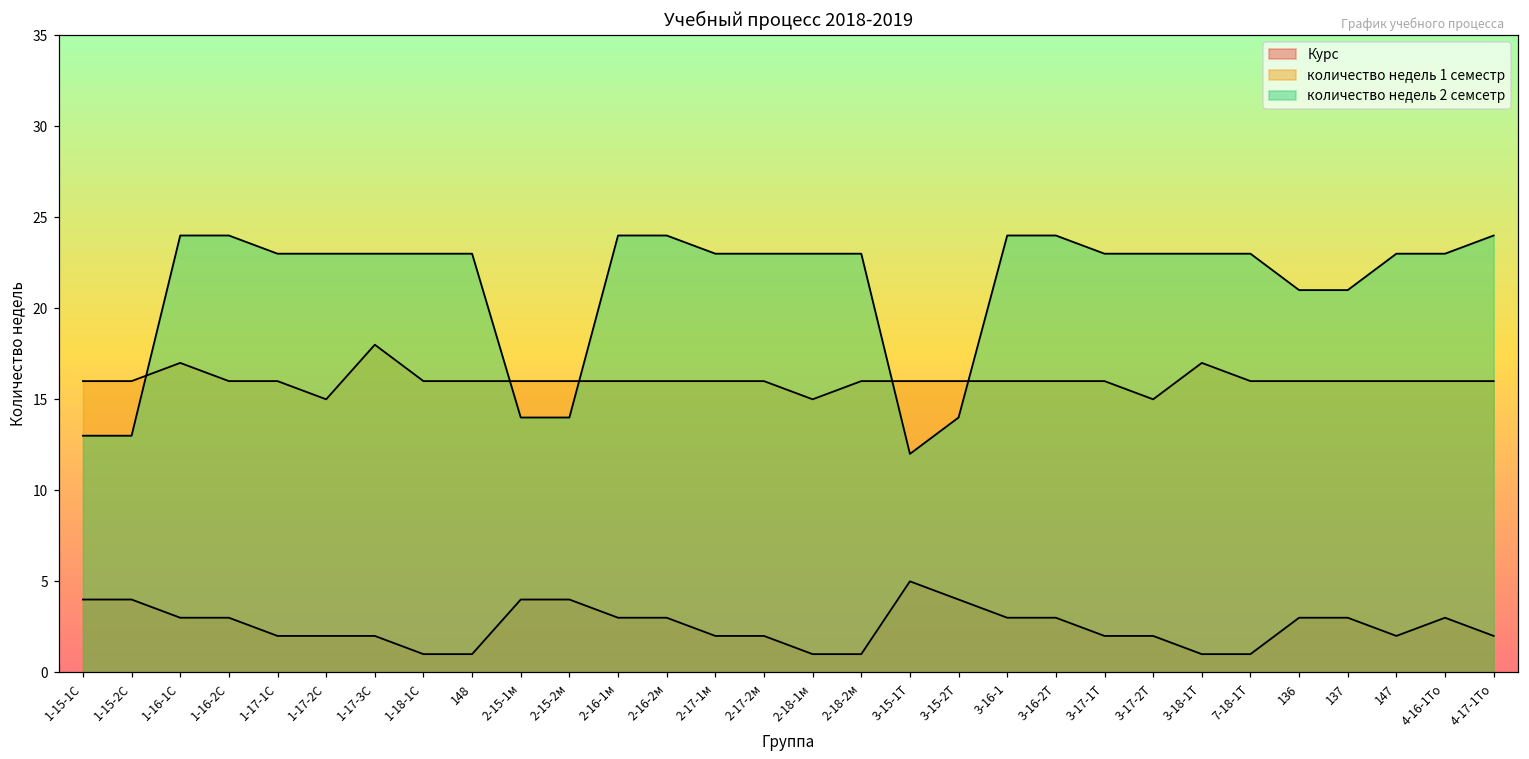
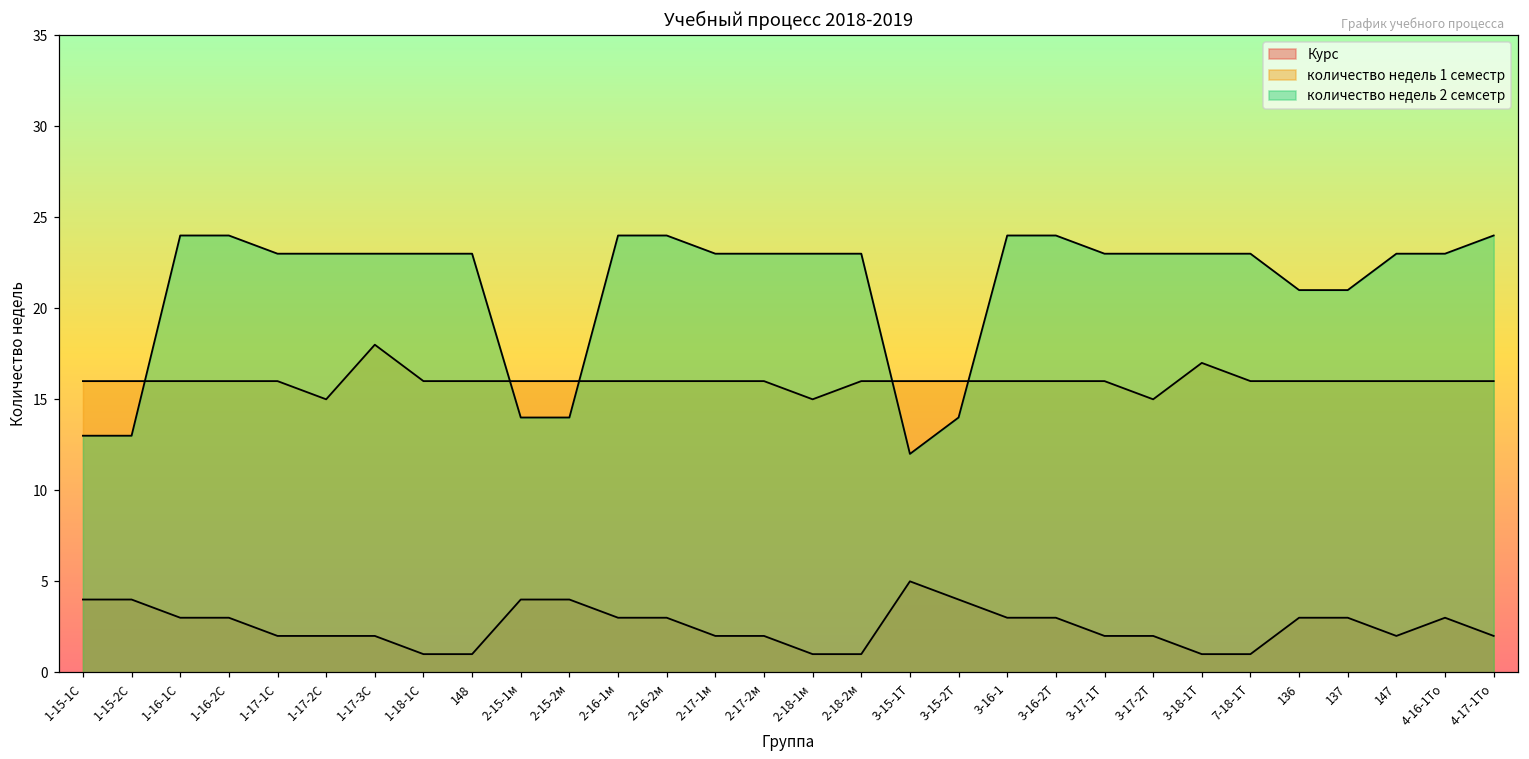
  {
    "Курс": {
      "1-15-1С": 4,
      "1-15-2С": 4,
      "1-16-1С": 3,
      "1-16-2С": 3,
      "1-17-1С": 2,
      "1-17-2С": 2,
      "1-17-3С": 2,
      "1-18-1С": 1,
      "148": 1,
      "2-15-1м": 4,
      "2-15-2м": 4,
      "2-16-1м": 3,
      "2-16-2м": 3,
      "2-17-1м": 2,
      "2-17-2м": 2,
      "2-18-1м": 1,
      "2-18-2м": 1,
      "3-15-1Т": 5,
      "3-15-2Т": 4,
      "3-16-1": 3,
      "3-16-2Т": 3,
      "3-17-1Т": 2,
      "3-17-2Т": 2,
      "3-18-1Т": 1,
      "7-18-1Т": 1,
      "136": 3,
      "137": 3,
      "147": 2,
      "4-16-1То": 3,
      "4-17-1То": 2
    },
    "количество недель 1 семестр": {
      "1-15-1С": 16,
      "1-15-2С": 16,
-     "1-16-1С": 17,
+     "1-16-1С": 16,
      "1-16-2С": 16,
      "1-17-1С": 16,
      "1-17-2С": 15,
      "1-17-3С": 18,
      "1-18-1С": 16,
      "148": 16,
      "2-15-1м": 16,
      "2-15-2м": 16,
      "2-16-1м": 16,
      "2-16-2м": 16,
      "2-17-1м": 16,
      "2-17-2м": 16,
      "2-18-1м": 15,
      "2-18-2м": 16,
      "3-15-1Т": 16,
      "3-15-2Т": 16,
      "3-16-1": 16,
      "3-16-2Т": 16,
      "3-17-1Т": 16,
      "3-17-2Т": 15,
      "3-18-1Т": 17,
      "7-18-1Т": 16,
      "136": 16,
      "137": 16,
      "147": 16,
      "4-16-1То": 16,
      "4-17-1То": 16
    },
    "количество недель 2 семсетр": {
      "1-15-1С": 13,
      "1-15-2С": 13,
      "1-16-1С": 24,
      "1-16-2С": 24,
      "1-17-1С": 23,
      "1-17-2С": 23,
      "1-17-3С": 23,
      "1-18-1С": 23,
      "148": 23,
      "2-15-1м": 14,
      "2-15-2м": 14,
      "2-16-1м": 24,
      "2-16-2м": 24,
      "2-17-1м": 23,
      "2-17-2м": 23,
      "2-18-1м": 23,
      "2-18-2м": 23,
      "3-15-1Т": 12,
      "3-15-2Т": 14,
      "3-16-1": 24,
      "3-16-2Т": 24,
      "3-17-1Т": 23,
      "3-17-2Т": 23,
      "3-18-1Т": 23,
      "7-18-1Т": 23,
      "136": 21,
      "137": 21,
      "147": 23,
      "4-16-1То": 23,
      "4-17-1То": 24
    }
  }
